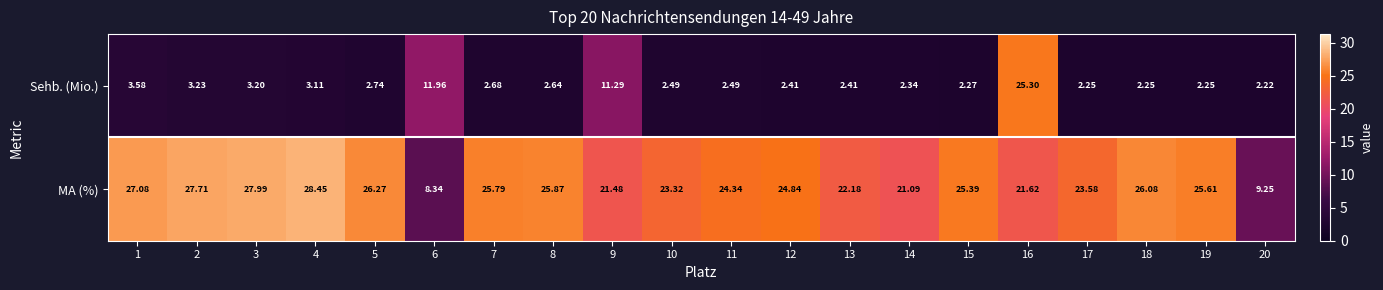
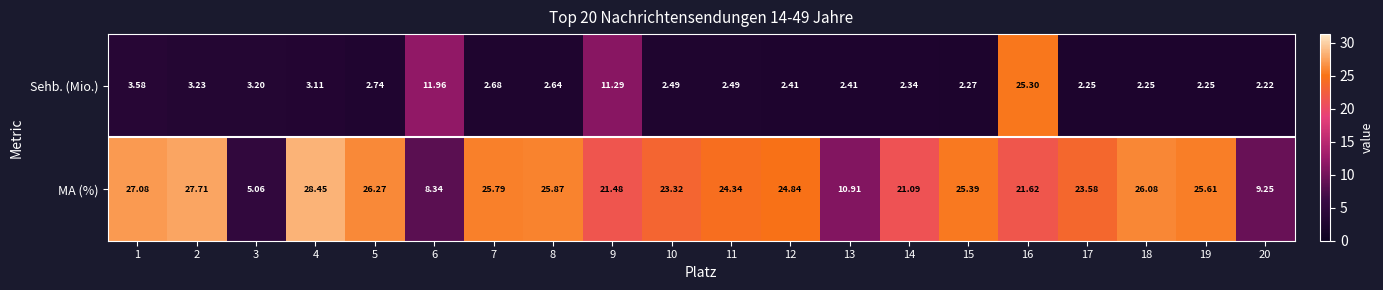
  {
    "Sehb. (Mio.)": {
      "1": 3.58,
      "2": 3.23,
      "3": 3.20,
      "4": 3.11,
      "5": 2.74,
      "6": 11.96,
      "7": 2.68,
      "8": 2.64,
      "9": 11.29,
      "10": 2.49,
      "11": 2.49,
      "12": 2.41,
      "13": 2.41,
      "14": 2.34,
      "15": 2.27,
      "16": 25.30,
      "17": 2.25,
      "18": 2.25,
      "19": 2.25,
      "20": 2.22
    },
    "MA (%)": {
      "1": 27.08,
      "2": 27.71,
-     "3": 27.99,
+     "3": 5.06,
      "4": 28.45,
      "5": 26.27,
      "6": 8.34,
      "7": 25.79,
      "8": 25.87,
      "9": 21.48,
      "10": 23.32,
      "11": 24.34,
      "12": 24.84,
-     "13": 22.18,
+     "13": 10.91,
      "14": 21.09,
      "15": 25.39,
      "16": 21.62,
      "17": 23.58,
      "18": 26.08,
      "19": 25.61,
      "20": 9.25
    }
  }
